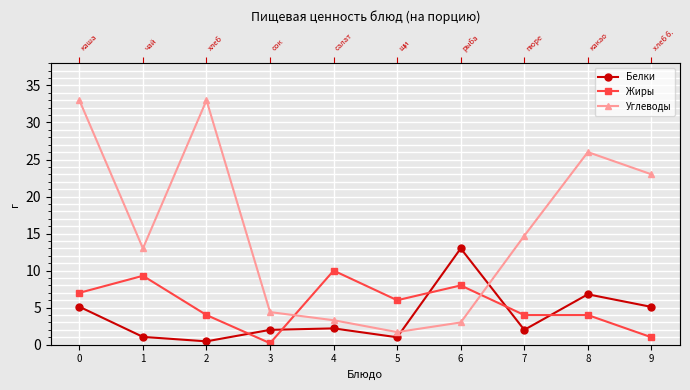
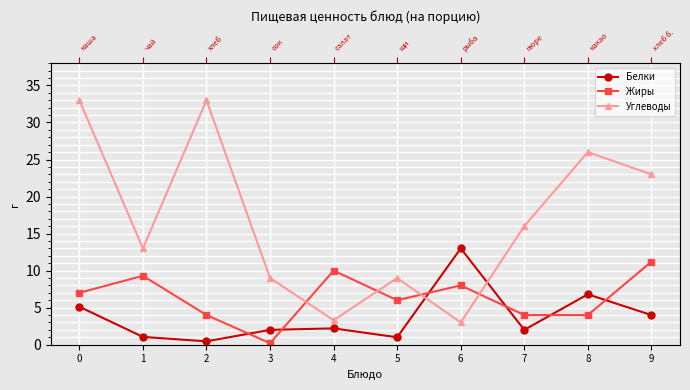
  {
    "Белки": {
      "0": 5,
      "1": 1,
      "2": 0,
      "3": 2,
      "4": 2,
      "5": 1,
      "6": 13,
      "7": 2,
      "8": 7,
-     "9": 5
+     "9": 4
    },
    "Жиры": {
      "0": 7,
      "1": 9,
      "2": 4,
      "3": 0,
      "4": 10,
      "5": 6,
      "6": 8,
      "7": 4,
      "8": 4,
-     "9": 1
+     "9": 11
    },
    "Углеводы": {
      "0": 33,
      "1": 13,
      "2": 33,
-     "3": 4,
+     "3": 9,
      "4": 3,
-     "5": 2,
+     "5": 9,
      "6": 3,
-     "7": 15,
+     "7": 16,
      "8": 26,
      "9": 23
    }
  }
